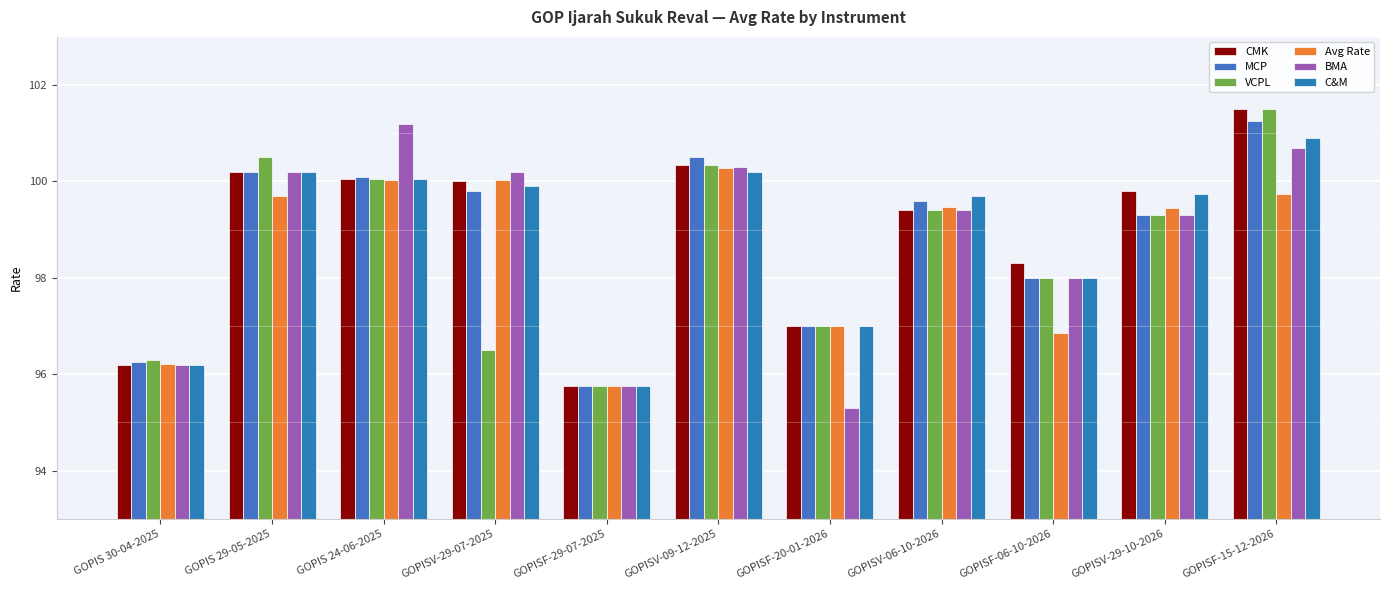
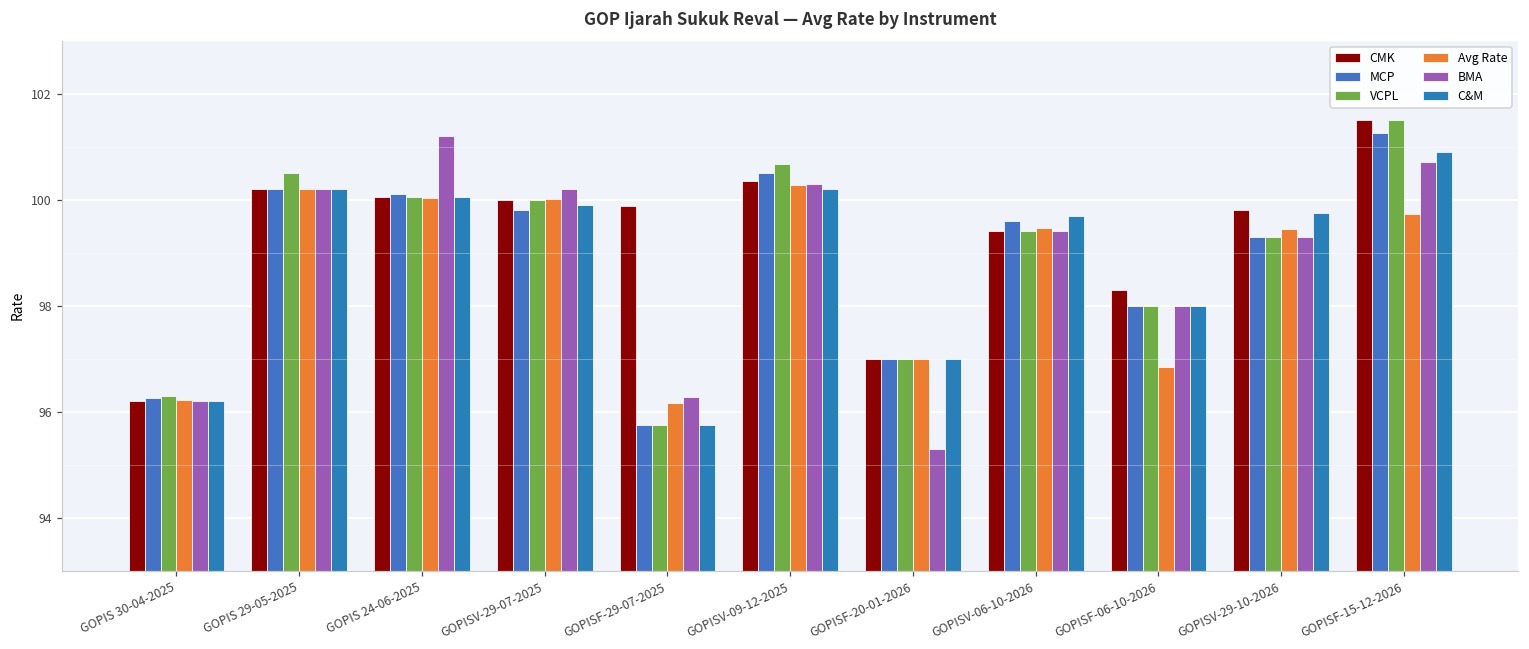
  {
    "CMK": {
      "GOPIS 30-04-2025": 96.2,
      "GOPIS 29-05-2025": 100.2,
      "GOPIS 24-06-2025": 100.1,
      "GOPISV-29-07-2025": 100.0,
-     "GOPISF-29-07-2025": 95.8,
+     "GOPISF-29-07-2025": 99.9,
      "GOPISV-09-12-2025": 100.4,
      "GOPISF-20-01-2026": 97.0,
      "GOPISV-06-10-2026": 99.4,
      "GOPISF-06-10-2026": 98.3,
      "GOPISV-29-10-2026": 99.8,
      "GOPISF-15-12-2026": 101.5
    },
    "VCPL": {
      "GOPIS 30-04-2025": 96.3,
      "GOPIS 29-05-2025": 100.5,
      "GOPIS 24-06-2025": 100.1,
-     "GOPISV-29-07-2025": 96.5,
+     "GOPISV-29-07-2025": 100.0,
      "GOPISF-29-07-2025": 95.8,
-     "GOPISV-09-12-2025": 100.4,
+     "GOPISV-09-12-2025": 100.7,
      "GOPISF-20-01-2026": 97.0,
      "GOPISV-06-10-2026": 99.4,
      "GOPISF-06-10-2026": 98.0,
      "GOPISV-29-10-2026": 99.3,
      "GOPISF-15-12-2026": 101.5
    },
    "Avg Rate": {
      "GOPIS 30-04-2025": 96.2,
-     "GOPIS 29-05-2025": 99.7,
+     "GOPIS 29-05-2025": 100.2,
      "GOPIS 24-06-2025": 100.0,
      "GOPISV-29-07-2025": 100.0,
-     "GOPISF-29-07-2025": 95.8,
+     "GOPISF-29-07-2025": 96.2,
      "GOPISV-09-12-2025": 100.3,
      "GOPISF-20-01-2026": 97.0,
      "GOPISV-06-10-2026": 99.5,
      "GOPISF-06-10-2026": 96.9,
      "GOPISV-29-10-2026": 99.5,
      "GOPISF-15-12-2026": 99.7
    },
    "BMA": {
      "GOPIS 30-04-2025": 96.2,
      "GOPIS 29-05-2025": 100.2,
      "GOPIS 24-06-2025": 101.2,
      "GOPISV-29-07-2025": 100.2,
-     "GOPISF-29-07-2025": 95.8,
+     "GOPISF-29-07-2025": 96.3,
      "GOPISV-09-12-2025": 100.3,
      "GOPISF-20-01-2026": 95.3,
      "GOPISV-06-10-2026": 99.4,
      "GOPISF-06-10-2026": 98.0,
      "GOPISV-29-10-2026": 99.3,
      "GOPISF-15-12-2026": 100.7
    }
  }
